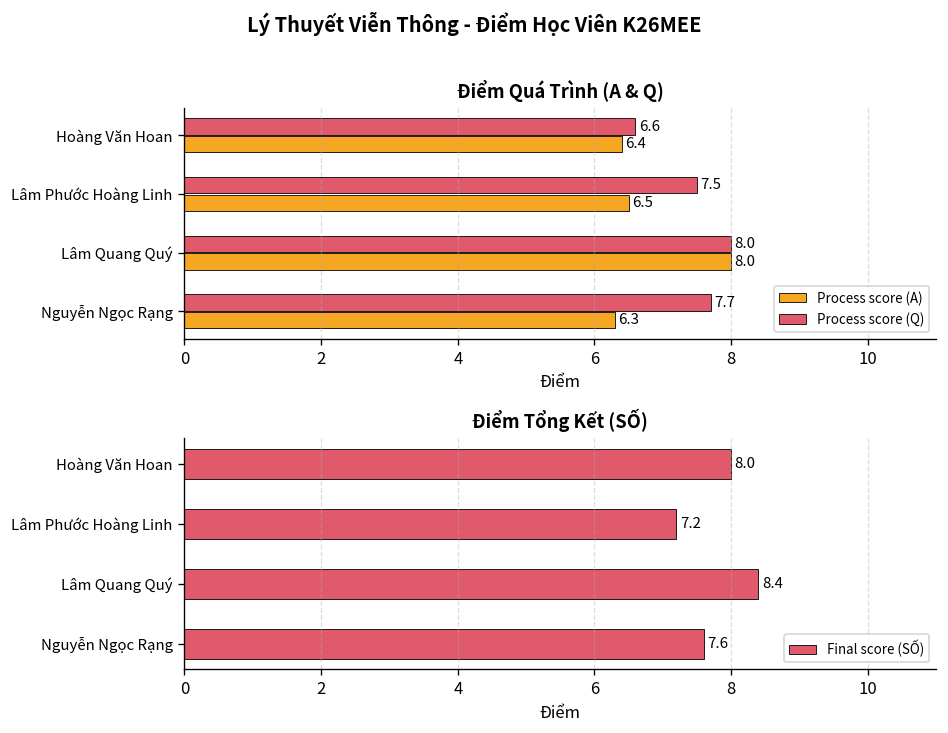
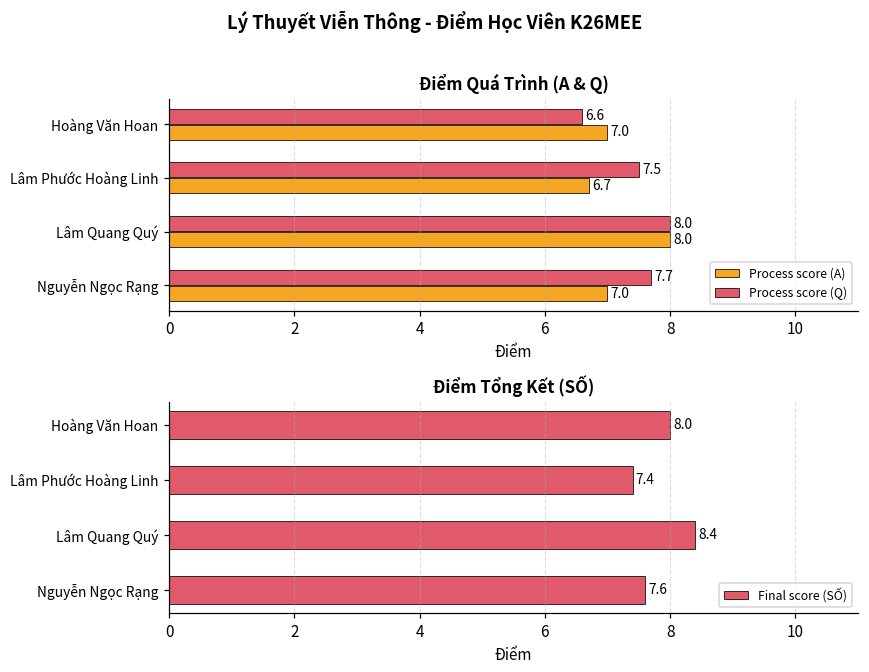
  {
    "Điểm Quá Trình (A & Q)": {
      "Process score (A)": {
-       "Hoàng Văn Hoan": 6.4,
-       "Lâm Phước Hoàng Linh": 6.5,
+       "Hoàng Văn Hoan": 7.0,
+       "Lâm Phước Hoàng Linh": 6.7,
        "Lâm Quang Quý": 8.0,
-       "Nguyễn Ngọc Rạng": 6.3
+       "Nguyễn Ngọc Rạng": 7.0
      },
      "Process score (Q)": {
        "Hoàng Văn Hoan": 6.6,
        "Lâm Phước Hoàng Linh": 7.5,
        "Lâm Quang Quý": 8.0,
        "Nguyễn Ngọc Rạng": 7.7
      }
    },
    "Điểm Tổng Kết (SỐ)": {
      "Hoàng Văn Hoan": 8.0,
-     "Lâm Phước Hoàng Linh": 7.2,
+     "Lâm Phước Hoàng Linh": 7.4,
      "Lâm Quang Quý": 8.4,
      "Nguyễn Ngọc Rạng": 7.6
    }
  }
